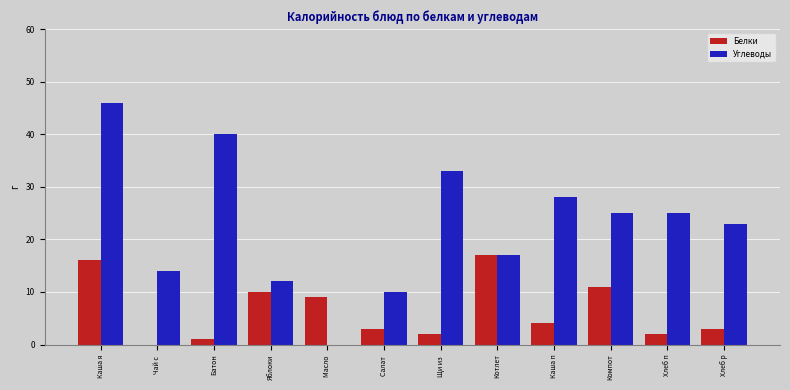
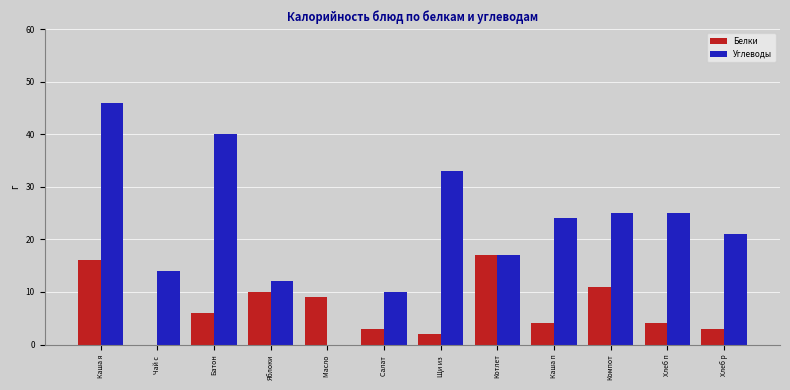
  {
    "Белки": {
      "Каша я": 16,
      "Чай с": 0,
-     "Батон": 1,
+     "Батон": 6,
      "Яблоки": 10,
      "Масло": 9,
      "Салат": 3,
      "Щи из": 2,
      "Котлет": 17,
      "Каша п": 4,
      "Компот": 11,
-     "Хлеб п": 2,
+     "Хлеб п": 4,
      "Хлеб р": 3
    },
    "Углеводы": {
      "Каша я": 46,
      "Чай с": 14,
      "Батон": 40,
      "Яблоки": 12,
      "Масло": 0,
      "Салат": 10,
      "Щи из": 33,
      "Котлет": 17,
-     "Каша п": 28,
+     "Каша п": 24,
      "Компот": 25,
      "Хлеб п": 25,
-     "Хлеб р": 23
+     "Хлеб р": 21
    }
  }
